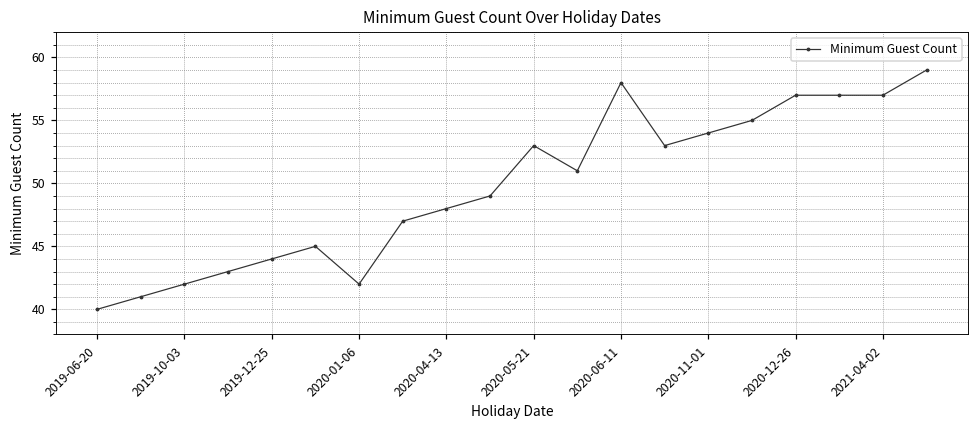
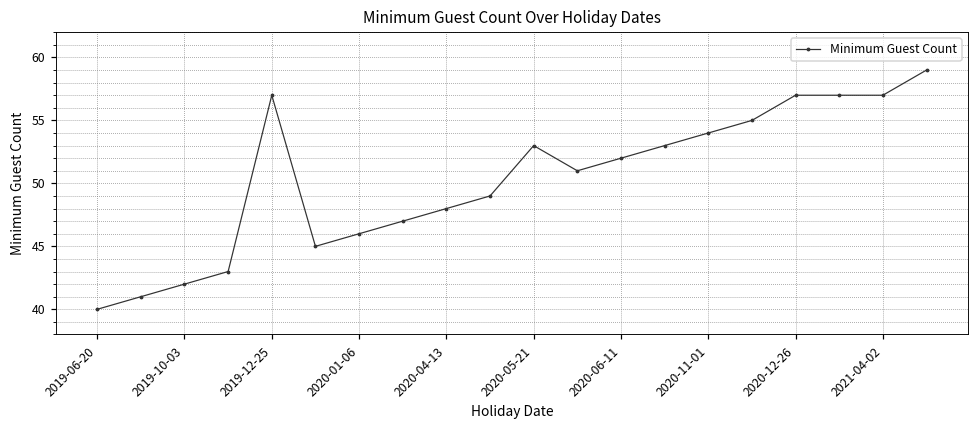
  {
    "2019-06-20": 40,
    "2019-10-03": 42,
-   "2019-12-25": 44,
-   "2020-01-06": 42,
+   "2019-12-25": 57,
+   "2020-01-06": 46,
    "2020-04-13": 48,
    "2020-05-21": 53,
-   "2020-06-11": 58,
+   "2020-06-11": 52,
    "2020-11-01": 54,
    "2020-12-26": 57,
    "2021-04-02": 57
  }
